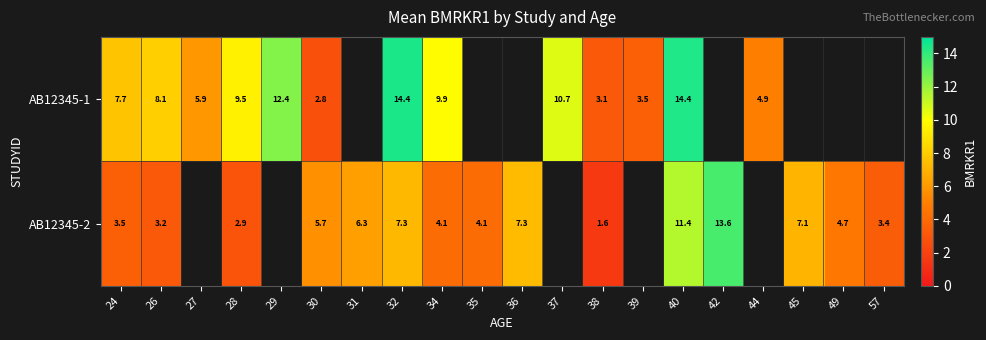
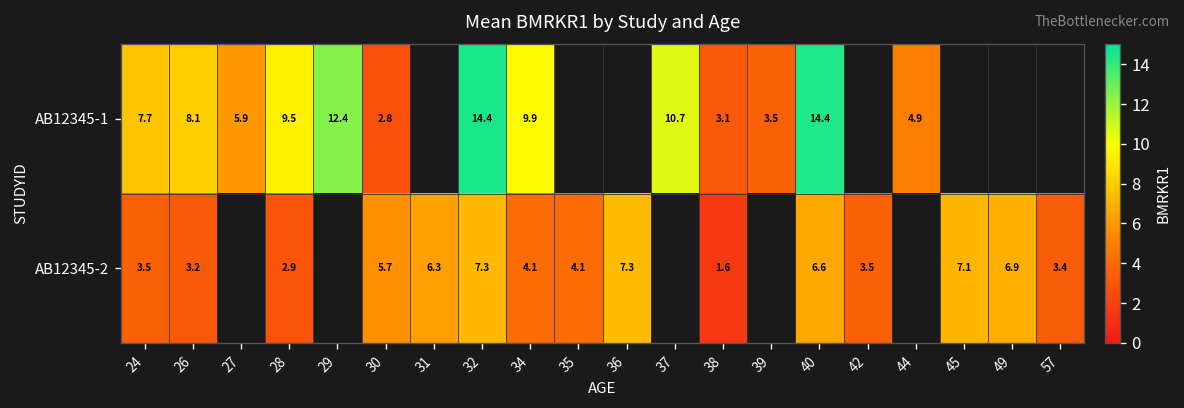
  {
    "AB12345-1": {
      "24": 7.7,
      "26": 8.1,
      "27": 5.9,
      "28": 9.5,
      "29": 12.4,
      "30": 2.8,
      "32": 14.4,
      "34": 9.9,
      "37": 10.7,
      "38": 3.1,
      "39": 3.5,
      "40": 14.4,
      "44": 4.9
    },
    "AB12345-2": {
      "24": 3.5,
      "26": 3.2,
      "28": 2.9,
      "30": 5.7,
      "31": 6.3,
      "32": 7.3,
      "34": 4.1,
      "35": 4.1,
      "36": 7.3,
      "38": 1.6,
-     "40": 11.4,
-     "42": 13.6,
+     "40": 6.6,
+     "42": 3.5,
      "45": 7.1,
-     "49": 4.7,
+     "49": 6.9,
      "57": 3.4
    }
  }
